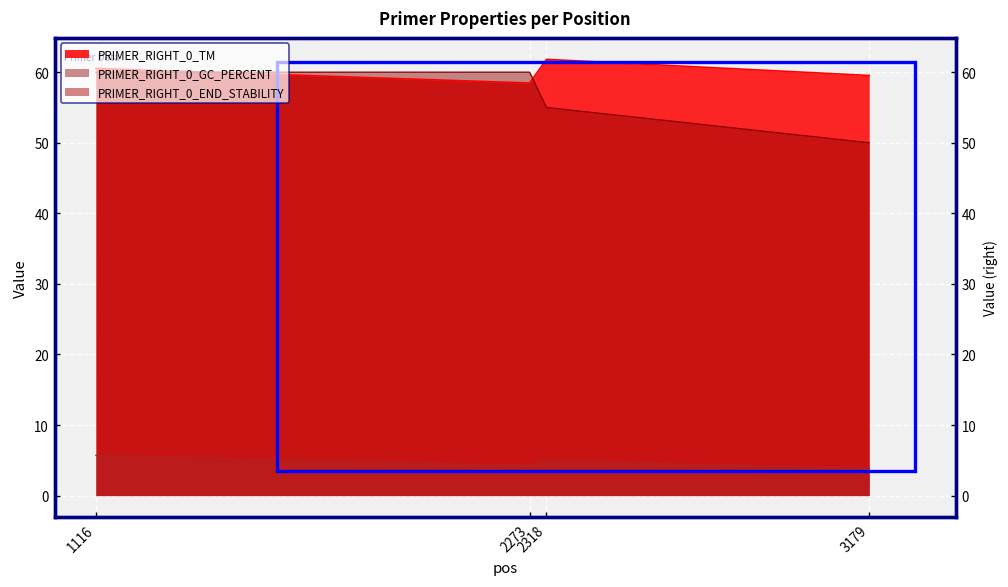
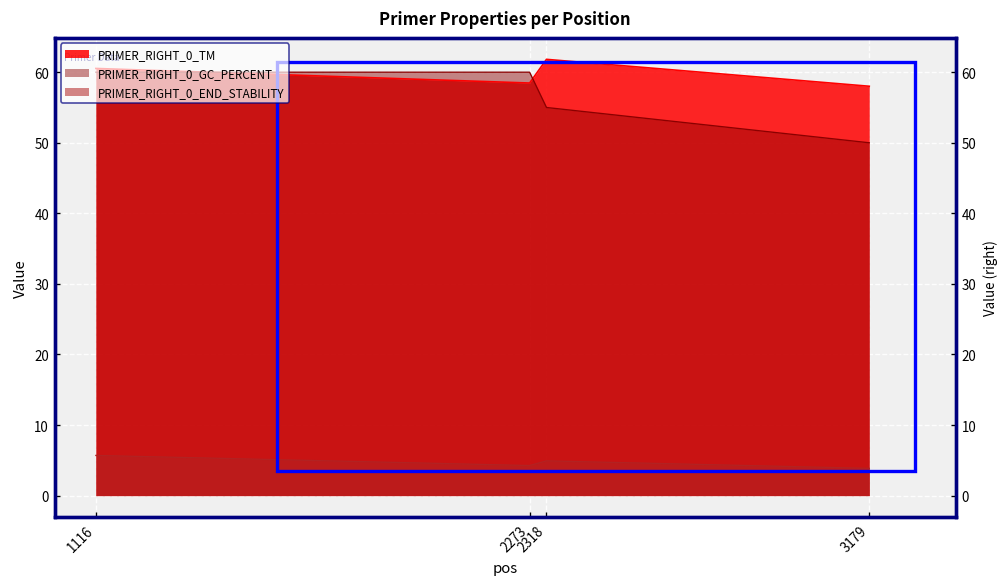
  {
    "PRIMER_RIGHT_0_TM": {
      "2273": 58,
      "2318": 62,
-     "3179": 60
+     "3179": 58
    }
  }
